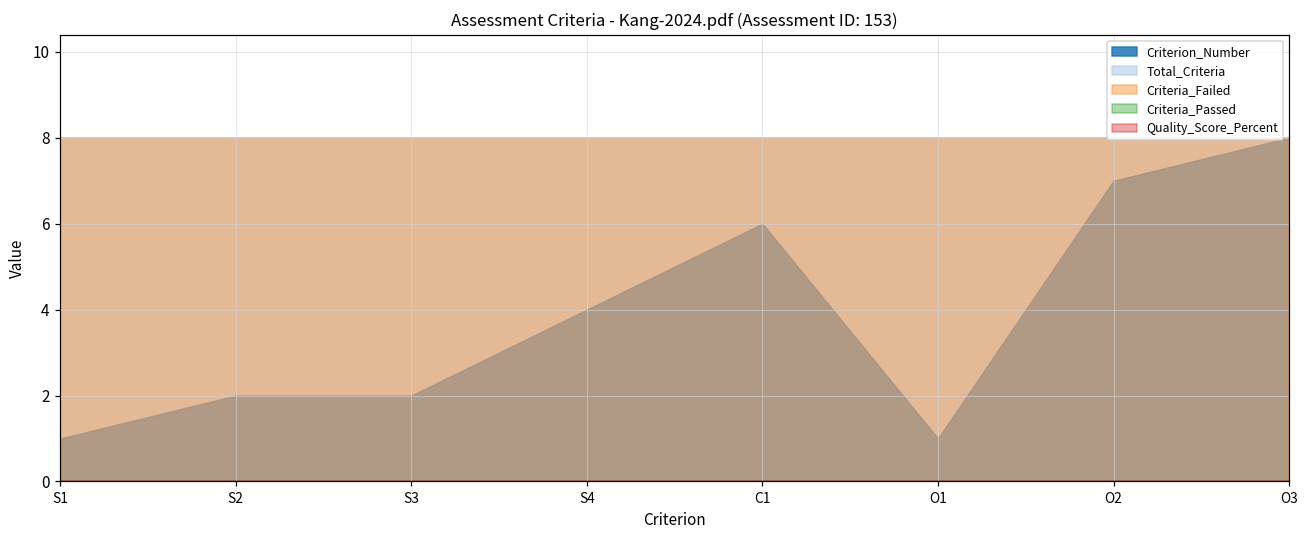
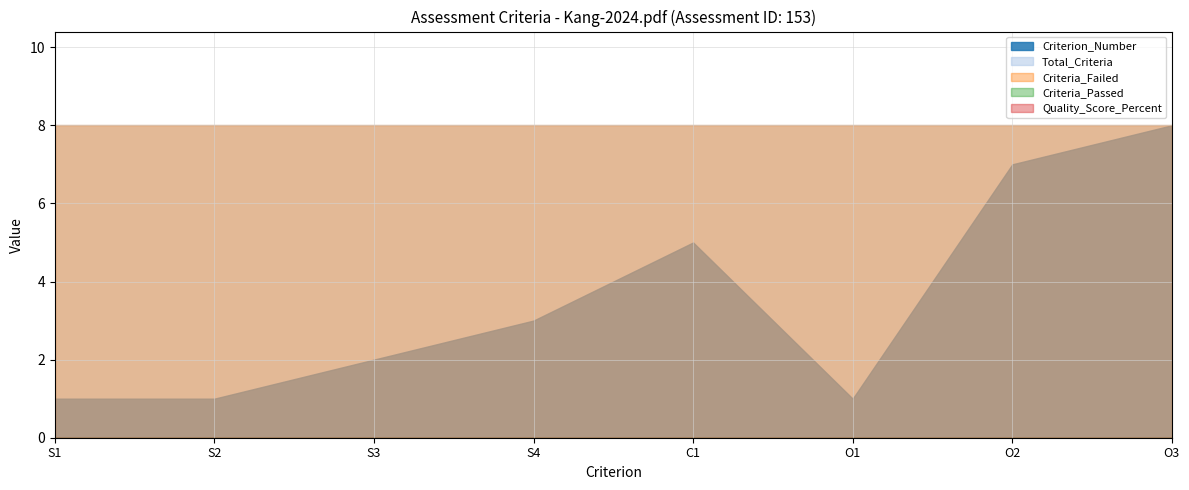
  {
    "Criterion_Number": {
      "S1": 1,
-     "S2": 2,
+     "S2": 1,
      "S3": 2,
-     "S4": 4,
-     "C1": 6,
+     "S4": 3,
+     "C1": 5,
      "O1": 1,
      "O2": 7
    }
  }
